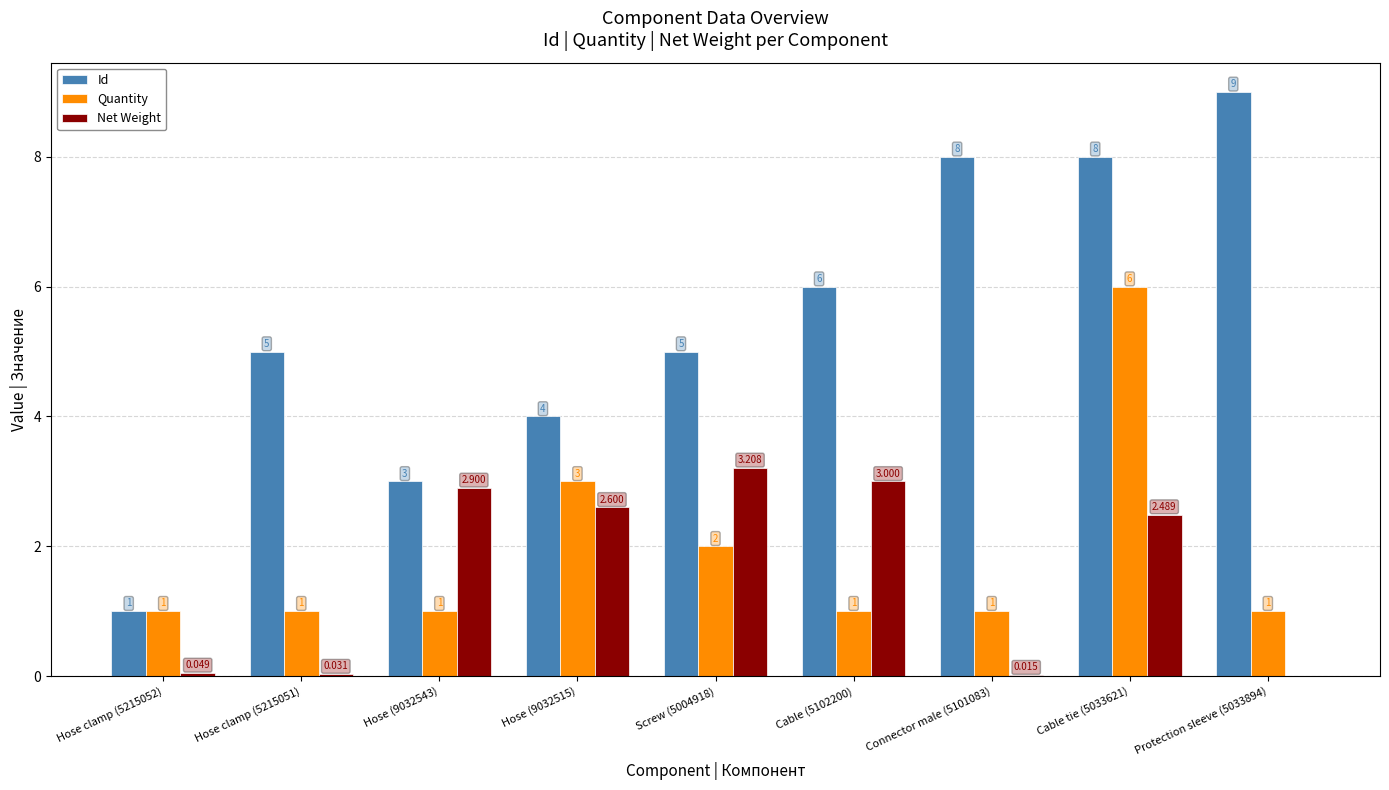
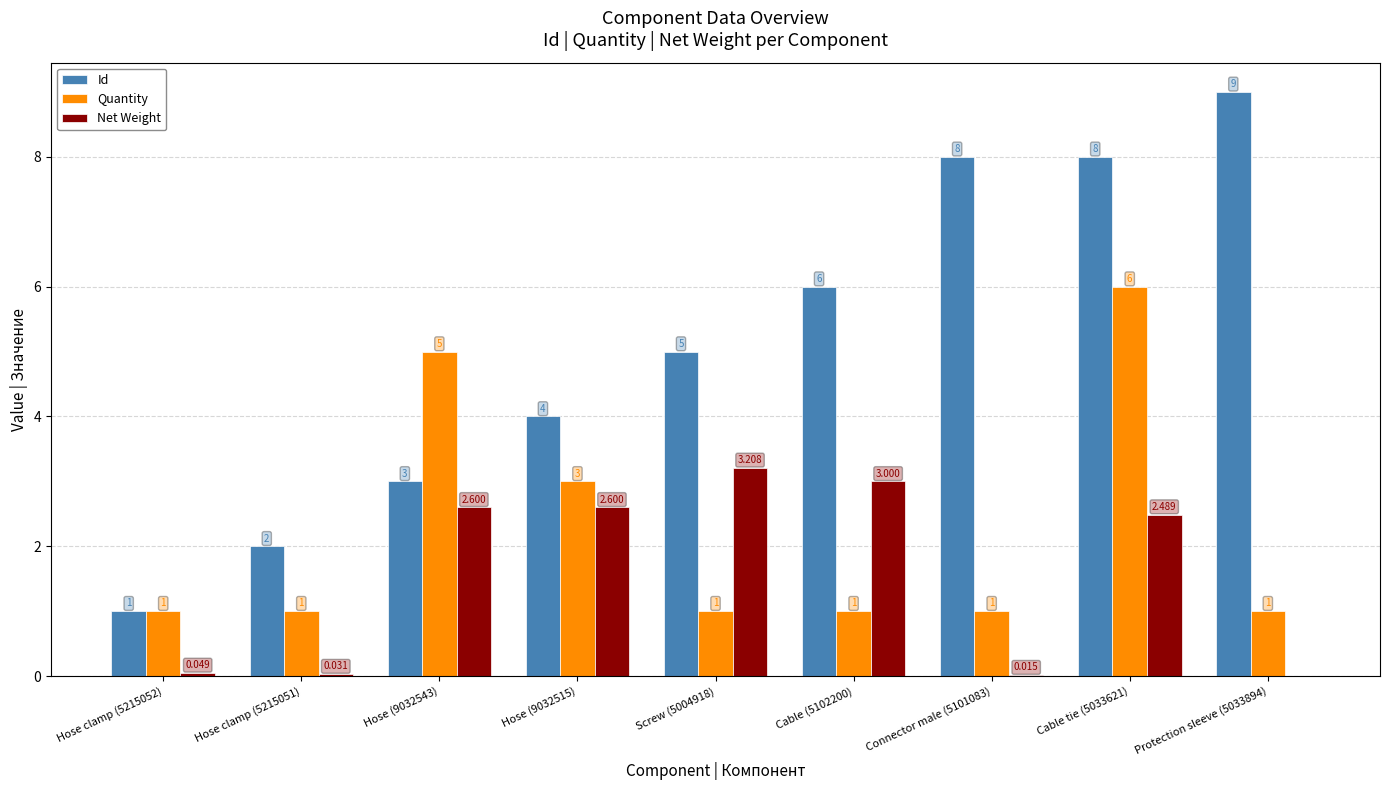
  {
    "Id": {
-     "Hose clamp (5215051)": 5
+     "Hose clamp (5215051)": 2
    },
    "Quantity": {
-     "Hose (9032543)": 1,
-     "Screw (5004918)": 2
+     "Hose (9032543)": 5,
+     "Screw (5004918)": 1
    },
    "Net Weight": {
-     "Hose (9032543)": 2.900
+     "Hose (9032543)": 2.600
    }
  }
